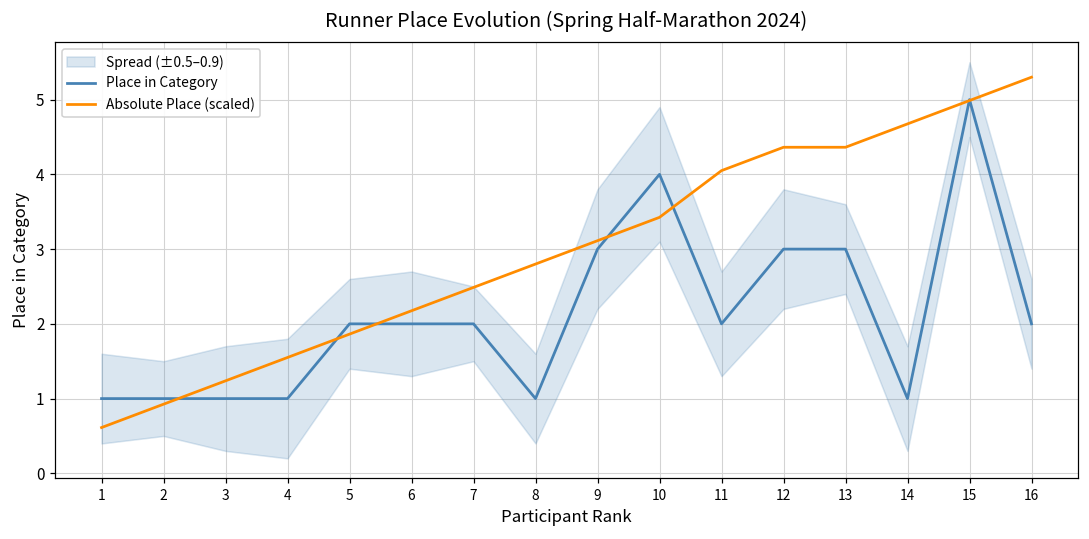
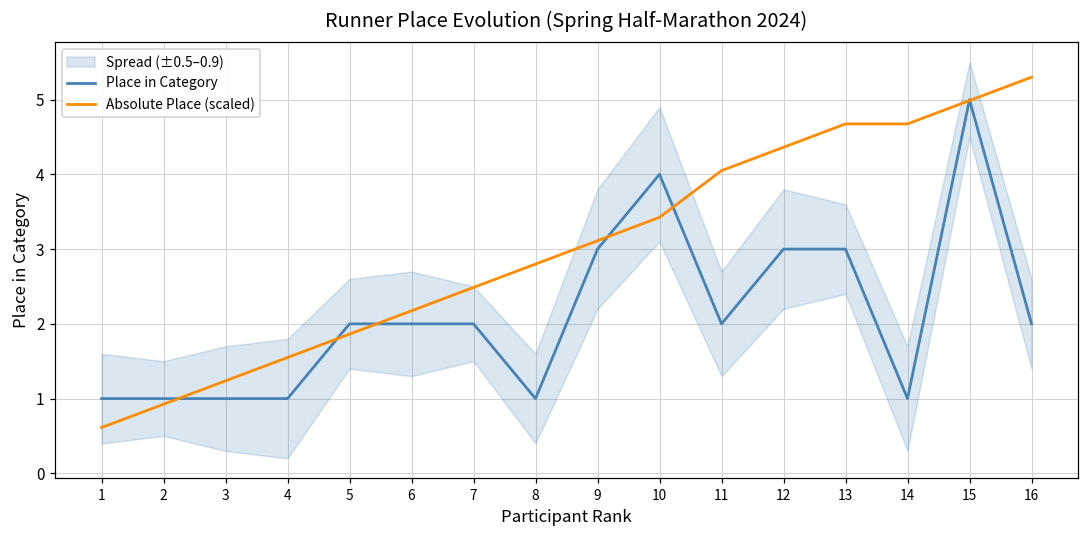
  {
    "Absolute Place (scaled)": {
      "1": 0.6,
      "2": 0.9,
      "3": 1.2,
      "4": 1.6,
      "5": 1.9,
      "6": 2.2,
      "8": 2.8,
      "9": 3.1,
      "10": 3.4,
      "11": 4.1,
      "12": 4.4,
-     "13": 4.4,
+     "13": 4.7,
      "14": 4.7,
      "16": 5.3
    }
  }
